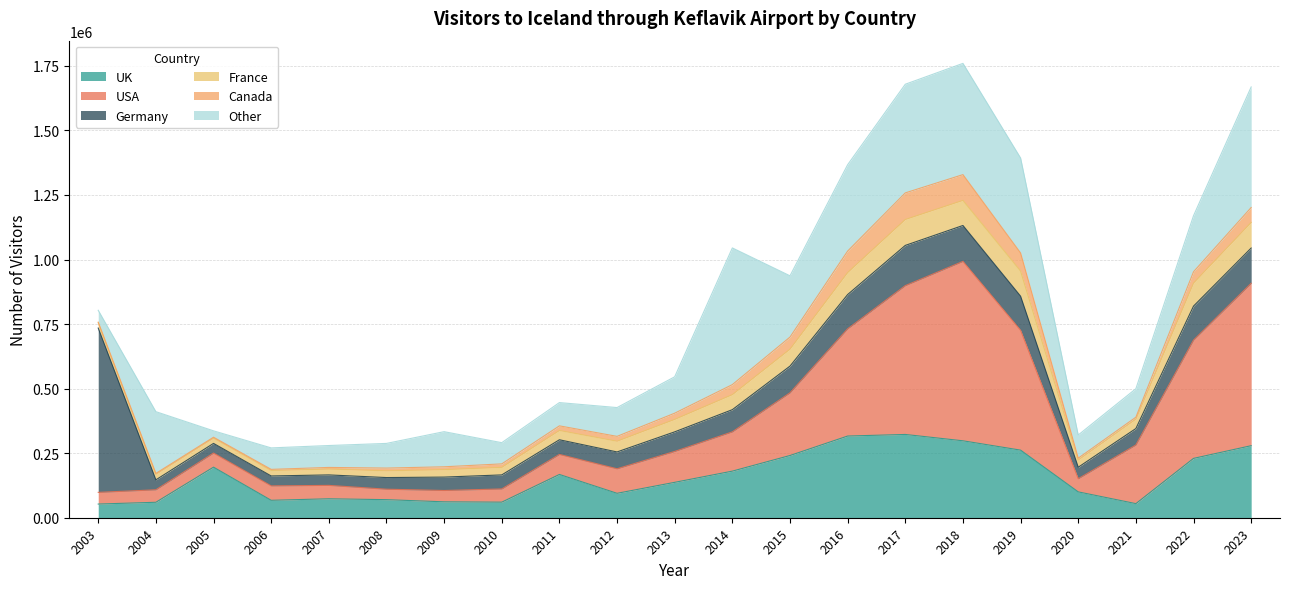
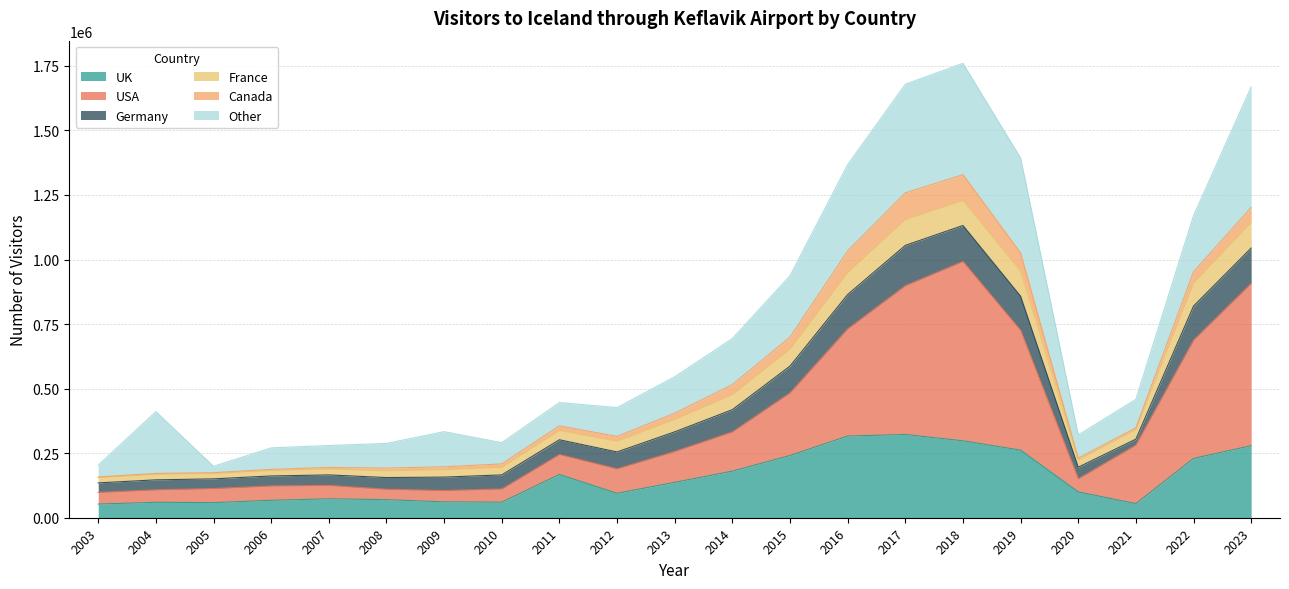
  {
    "UK": {
      "2003": 50000,
      "2004": 60000,
-     "2005": 200000,
+     "2005": 60000,
      "2006": 70000,
      "2007": 70000,
      "2008": 70000,
      "2009": 60000,
      "2010": 60000,
      "2011": 170000,
      "2012": 90000,
      "2013": 140000,
      "2014": 180000,
      "2015": 240000,
      "2016": 320000,
      "2017": 320000,
      "2018": 300000,
      "2019": 260000,
      "2020": 100000,
      "2021": 50000,
      "2022": 230000,
      "2023": 280000
    },
    "Germany": {
-     "2003": 640000,
+     "2003": 40000,
      "2004": 40000,
      "2005": 40000,
      "2006": 40000,
      "2007": 40000,
      "2008": 50000,
      "2009": 50000,
      "2010": 50000,
      "2011": 60000,
      "2012": 70000,
      "2013": 80000,
      "2014": 90000,
      "2015": 100000,
      "2016": 130000,
      "2017": 160000,
      "2018": 140000,
      "2019": 130000,
      "2020": 40000,
-     "2021": 60000,
+     "2021": 20000,
      "2022": 130000,
      "2023": 140000
    },
    "Other": {
      "2003": 50000,
      "2004": 240000,
      "2005": 20000,
      "2006": 80000,
      "2007": 80000,
      "2008": 100000,
      "2009": 140000,
      "2010": 80000,
      "2011": 90000,
      "2012": 110000,
      "2013": 140000,
-     "2014": 530000,
+     "2014": 180000,
      "2015": 240000,
      "2016": 330000,
      "2017": 420000,
      "2018": 430000,
      "2019": 370000,
      "2020": 90000,
      "2021": 110000,
      "2022": 220000,
      "2023": 470000
    }
  }
